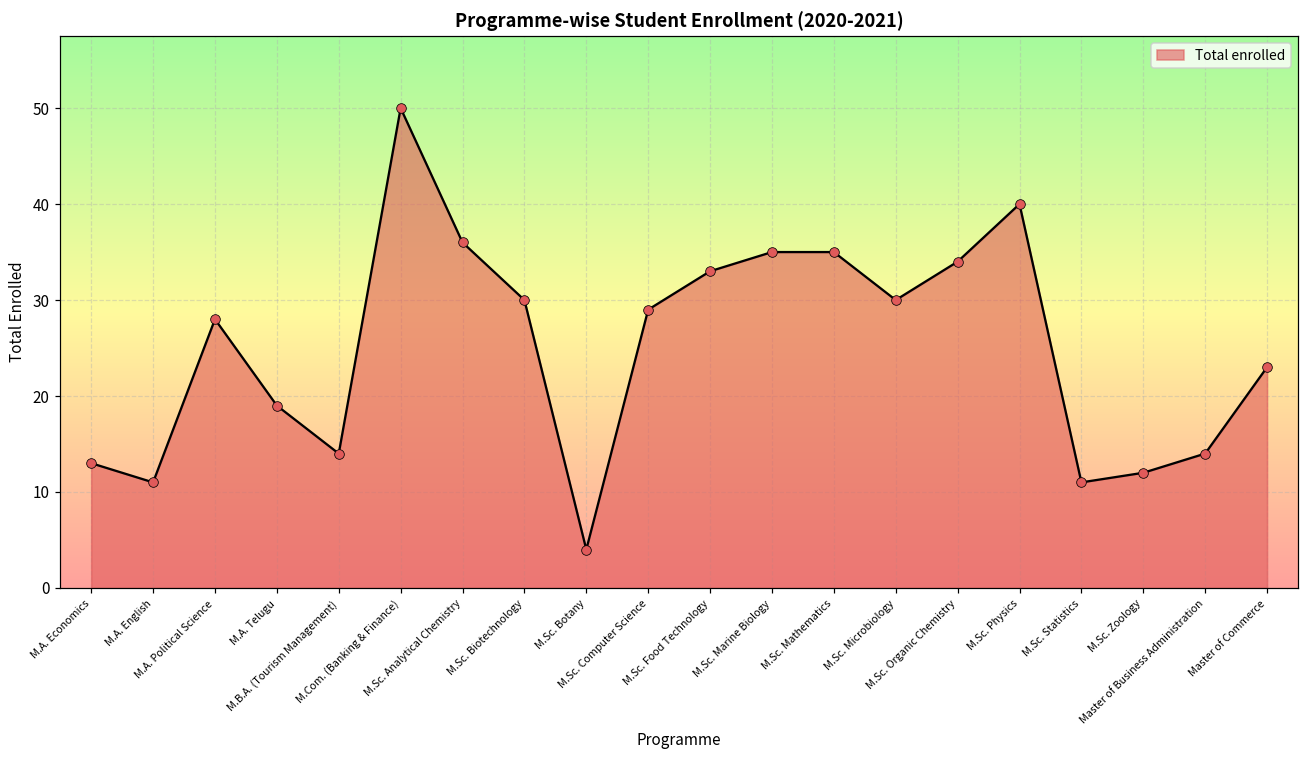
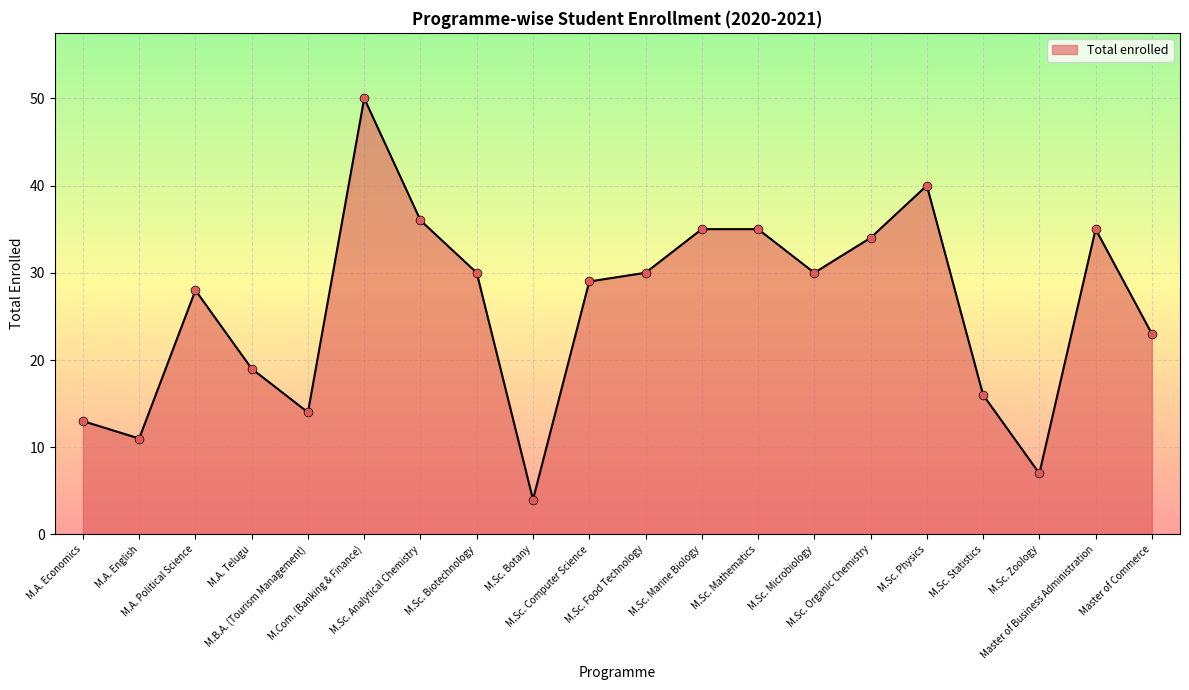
  {
    "M.A. Economics": 13,
    "M.A. English": 11,
    "M.A. Political Science": 28,
    "M.A. Telugu": 19,
    "M.B.A. (Tourism Management)": 14,
    "M.Com. (Banking & Finance)": 50,
    "M.Sc. Analytical Chemistry": 36,
    "M.Sc. Biotechnology": 30,
    "M.Sc. Botany": 4,
    "M.Sc. Computer Science": 29,
-   "M.Sc. Food Technology": 33,
+   "M.Sc. Food Technology": 30,
    "M.Sc. Marine Biology": 35,
    "M.Sc. Mathematics": 35,
    "M.Sc. Microbiology": 30,
    "M.Sc. Organic Chemistry": 34,
    "M.Sc. Physics": 40,
-   "M.Sc. Statistics": 11,
-   "M.Sc. Zoology": 12,
-   "Master of Business Administration": 14,
+   "M.Sc. Statistics": 16,
+   "M.Sc. Zoology": 7,
+   "Master of Business Administration": 35,
    "Master of Commerce": 23
  }
